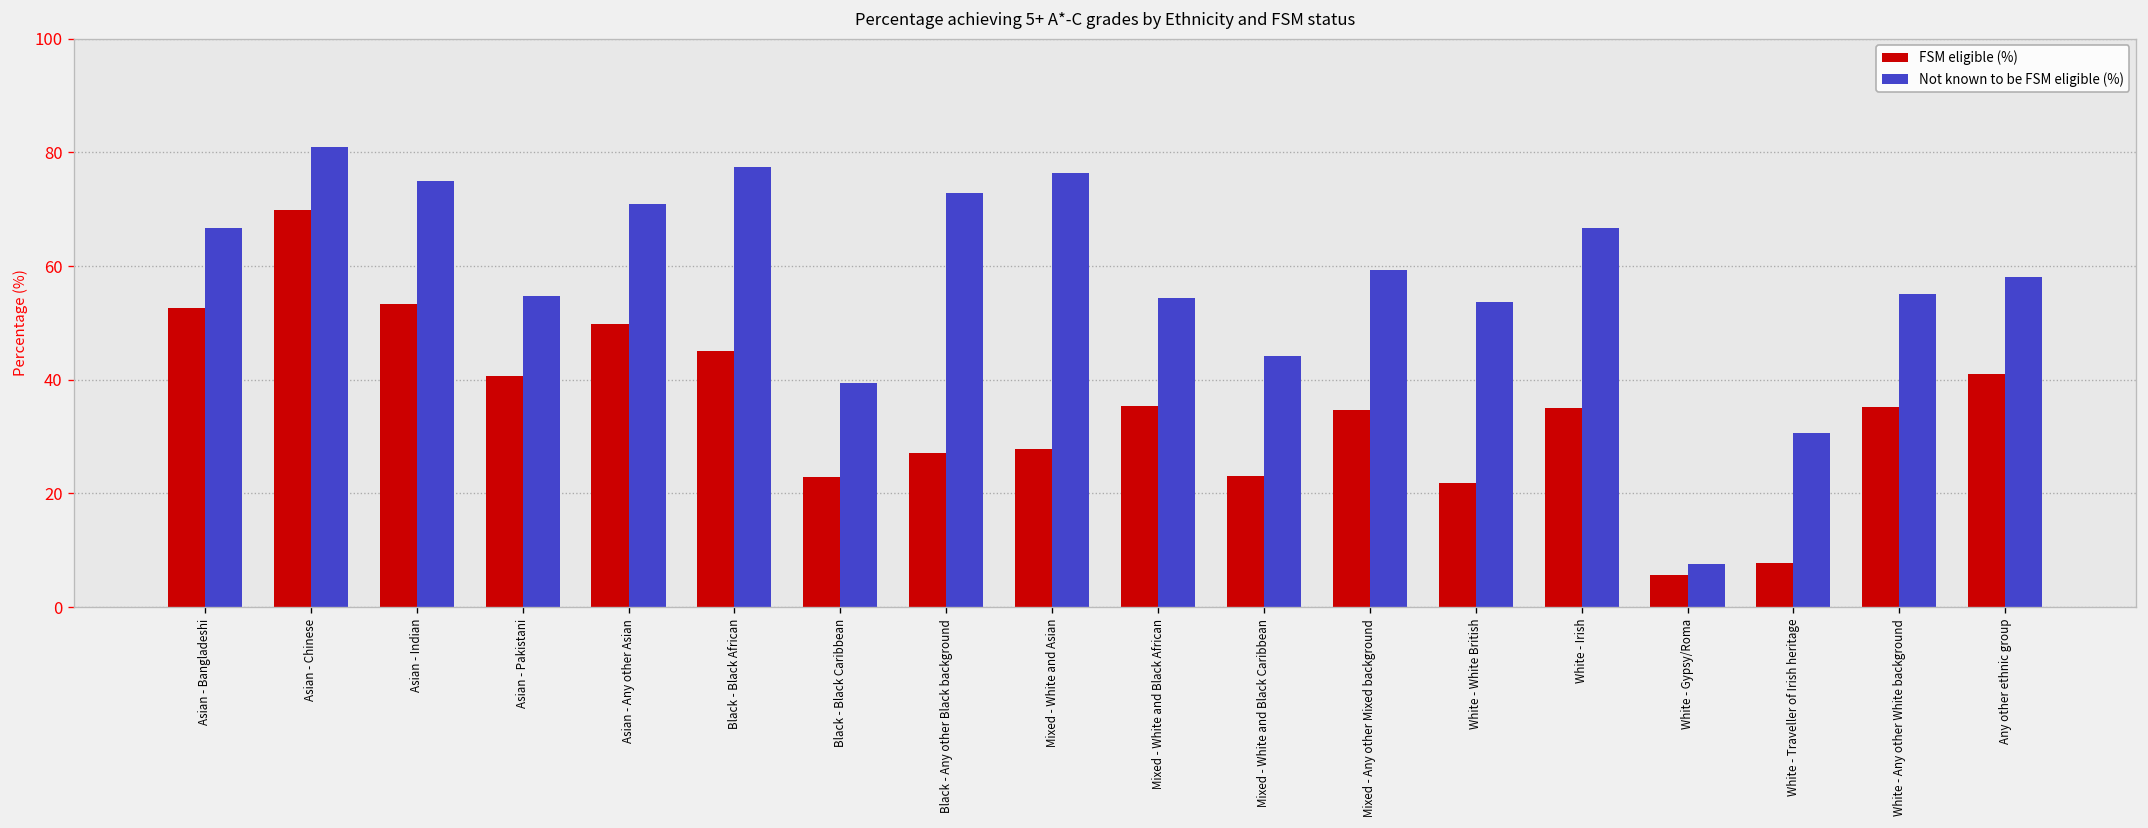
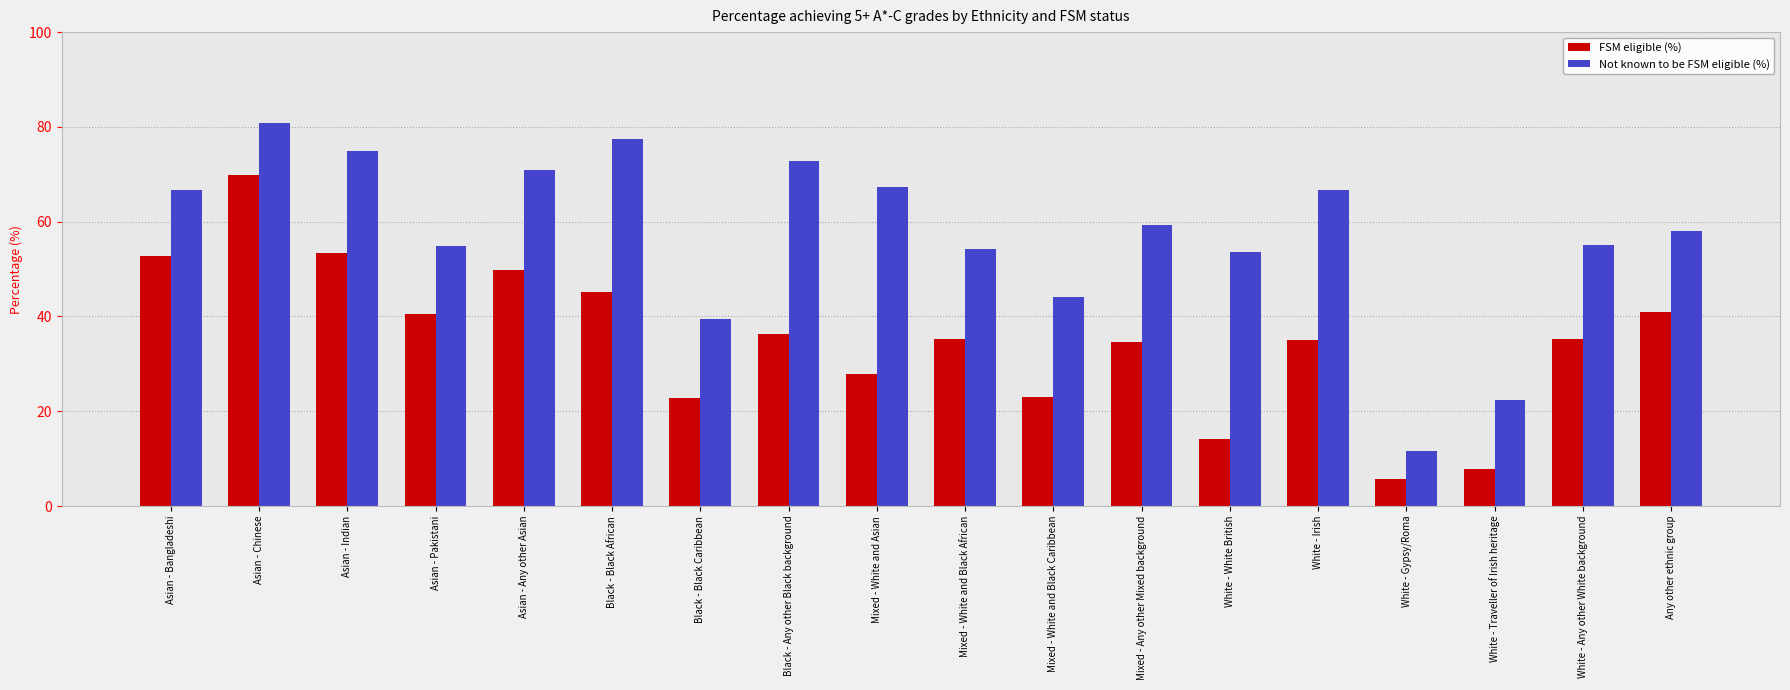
  {
    "FSM eligible (%)": {
      "Asian - Bangladeshi": 53,
      "Asian - Chinese": 70,
      "Asian - Indian": 53,
      "Asian - Pakistani": 41,
      "Asian - Any other Asian": 50,
      "Black - Black African": 45,
      "Black - Black Caribbean": 23,
-     "Black - Any other Black background": 27,
+     "Black - Any other Black background": 36,
      "Mixed - White and Asian": 28,
      "Mixed - White and Black African": 35,
      "Mixed - White and Black Caribbean": 23,
      "Mixed - Any other Mixed background": 35,
-     "White - White British": 22,
+     "White - White British": 14,
      "White - Irish": 35,
      "White - Gypsy/Roma": 6,
      "White - Traveller of Irish heritage": 8,
      "White - Any other White background": 35,
      "Any other ethnic group": 41
    },
    "Not known to be FSM eligible (%)": {
      "Asian - Bangladeshi": 67,
      "Asian - Chinese": 81,
      "Asian - Indian": 75,
      "Asian - Pakistani": 55,
      "Asian - Any other Asian": 71,
      "Black - Black African": 77,
      "Black - Black Caribbean": 39,
      "Black - Any other Black background": 73,
-     "Mixed - White and Asian": 76,
+     "Mixed - White and Asian": 67,
      "Mixed - White and Black African": 54,
      "Mixed - White and Black Caribbean": 44,
      "Mixed - Any other Mixed background": 59,
      "White - White British": 54,
      "White - Irish": 67,
-     "White - Gypsy/Roma": 8,
-     "White - Traveller of Irish heritage": 31,
+     "White - Gypsy/Roma": 12,
+     "White - Traveller of Irish heritage": 22,
      "White - Any other White background": 55,
      "Any other ethnic group": 58
    }
  }
